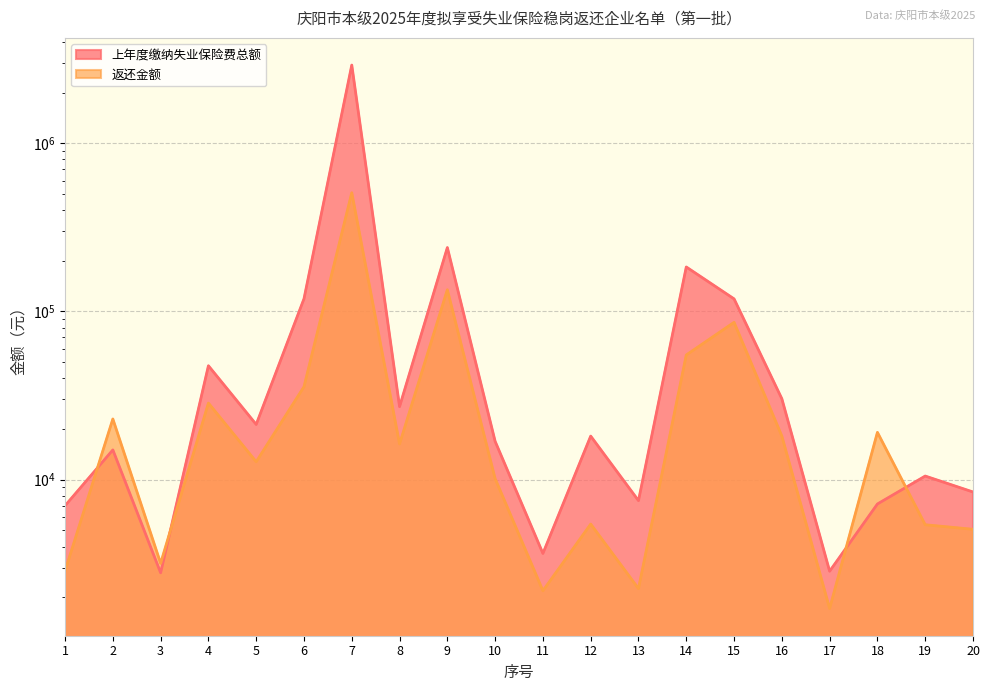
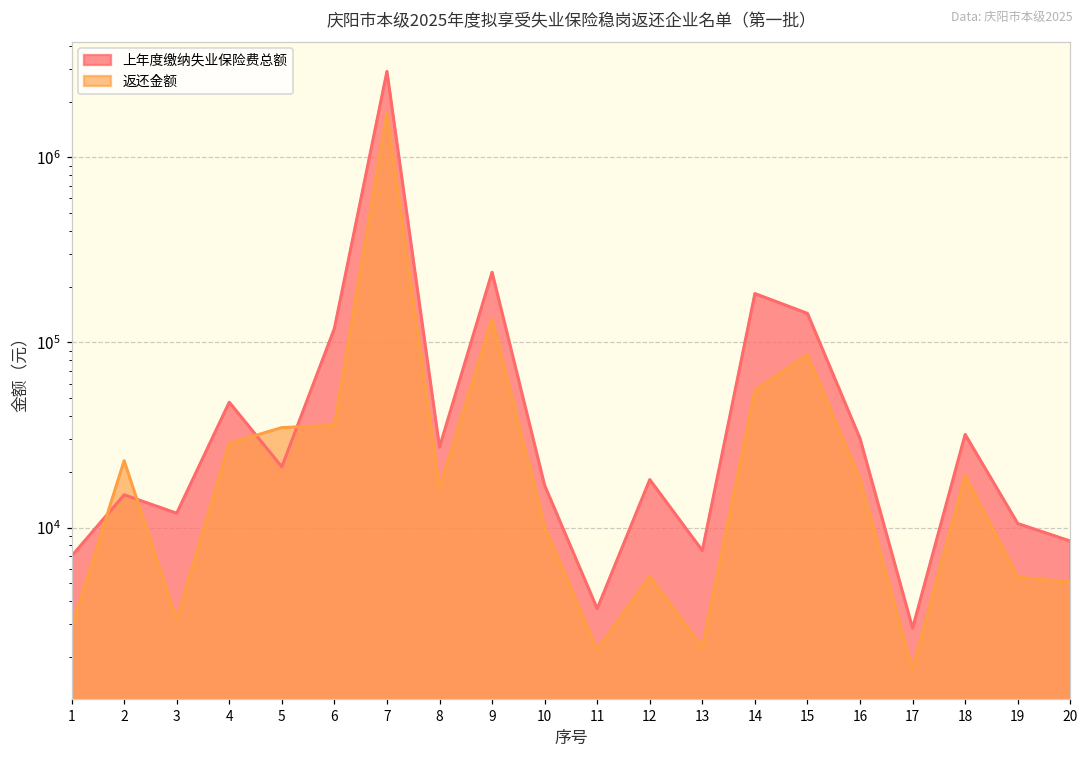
  {
    "上年度缴纳失业保险费总额": {
      "1": 7000,
      "2": 15000,
-     "3": 2800,
+     "3": 12000,
      "4": 48000,
      "5": 21000,
      "6": 120000,
      "7": 2900000,
      "8": 27000,
      "9": 240000,
      "10": 17000,
      "11": 3600,
      "12": 18000,
      "13": 8000,
      "14": 180000,
-     "15": 120000,
+     "15": 140000,
      "16": 30000,
      "17": 2900,
-     "18": 7200,
+     "18": 32000,
      "19": 11000,
      "20": 8000
    },
    "返还金额": {
      "1": 2900,
      "2": 23000,
      "3": 3200,
      "4": 29000,
-     "5": 13000,
+     "5": 35000,
      "6": 36000,
-     "7": 510000,
+     "7": 1700000,
      "8": 16000,
      "9": 130000,
      "10": 10000,
      "11": 2200,
      "12": 5400,
      "13": 2300,
      "14": 55000,
      "15": 90000,
      "16": 18000,
      "17": 1700,
      "18": 19000,
      "19": 5400,
      "20": 5100
    }
  }
